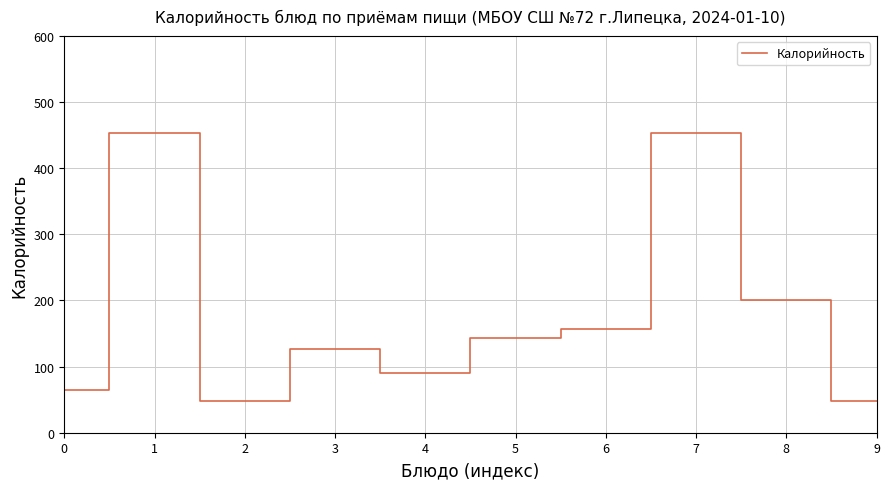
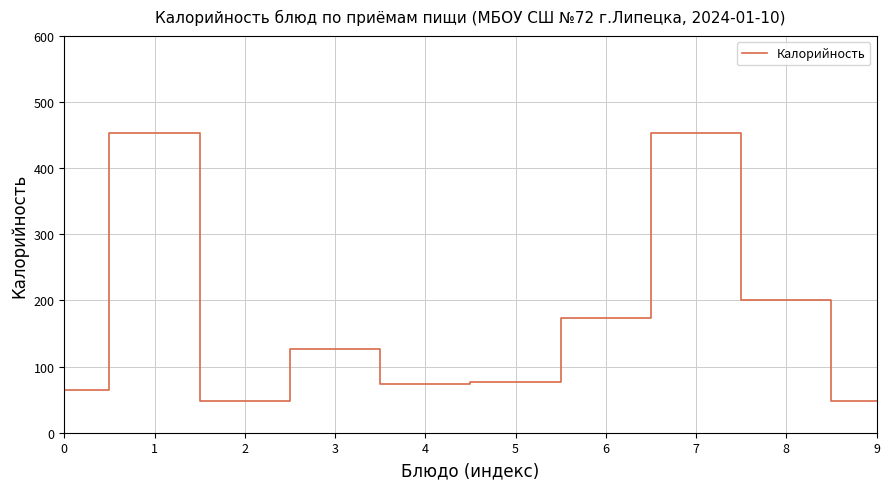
  {
    "0": 60,
    "1": 450,
    "2": 50,
    "3": 130,
-   "4": 90,
-   "5": 140,
-   "6": 160,
+   "4": 70,
+   "5": 80,
+   "6": 170,
    "7": 450,
    "8": 200,
    "9": 50
  }
